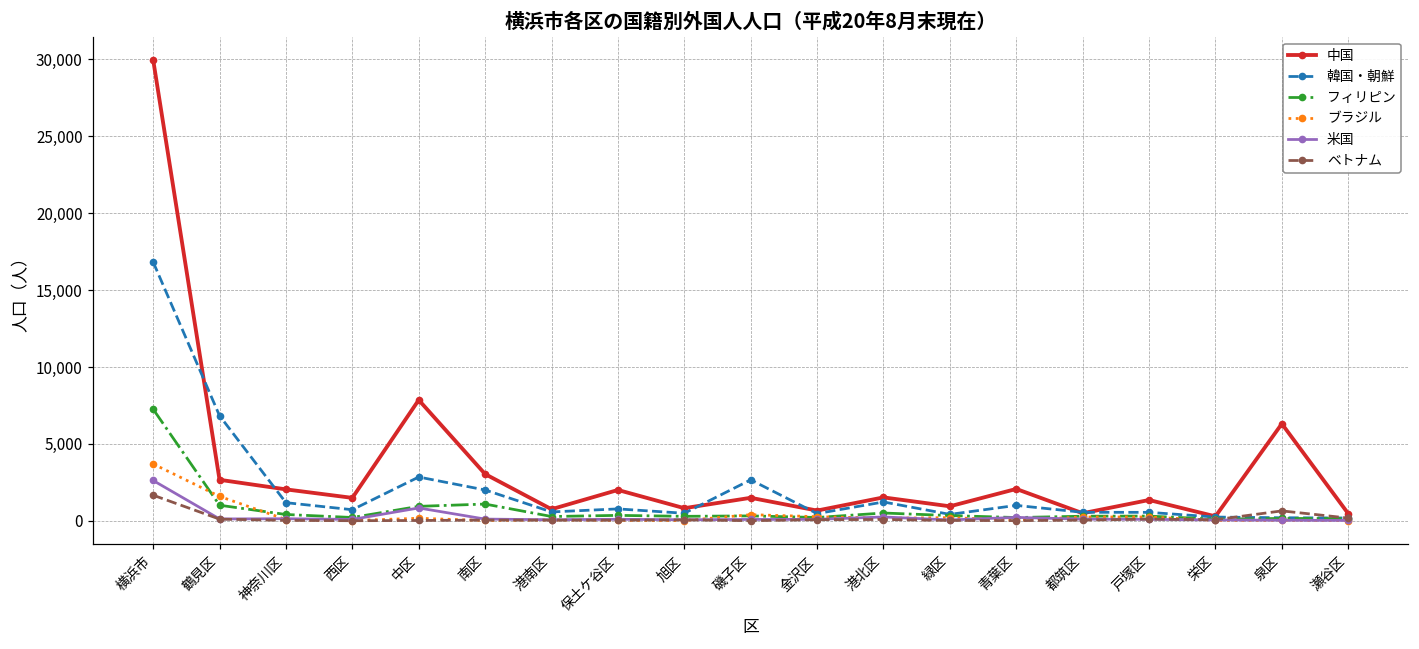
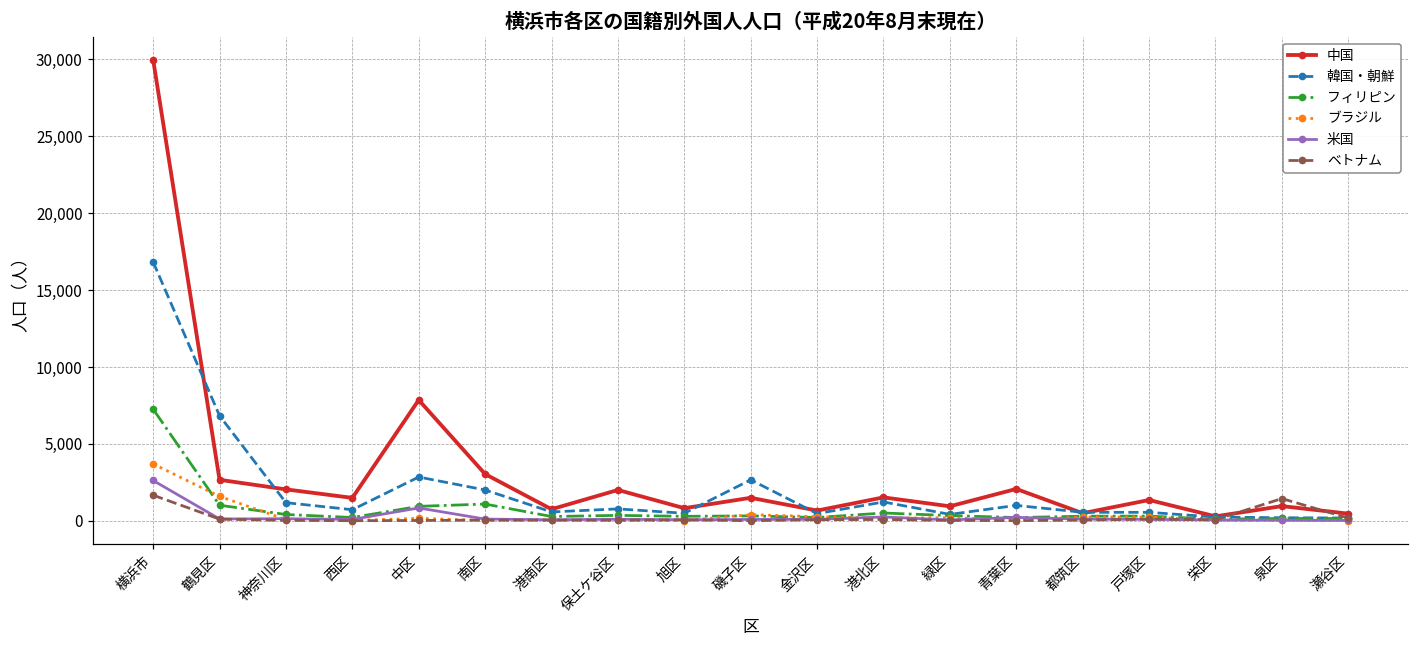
  {
    "中国": {
      "横浜市": "30,000",
      "鶴見区": "2,700",
      "神奈川区": "2,000",
      "西区": "1,500",
      "中区": "7,900",
      "南区": "3,000",
      "保土ケ谷区": "2,000",
      "旭区": "800",
      "磯子区": "1,500",
      "金沢区": "700",
      "港北区": "1,500",
      "緑区": "900",
      "青葉区": "2,100",
      "戸塚区": "1,400",
-     "泉区": "6,300",
+     "泉区": "1,000",
      "瀬谷区": "500"
    },
    "韓国・朝鮮": {
      "横浜市": "16,800",
      "鶴見区": "6,800",
      "神奈川区": "1,200",
      "西区": "700",
      "中区": "2,800",
      "南区": "2,000",
      "保土ケ谷区": "800",
      "旭区": "500",
      "磯子区": "2,700",
      "金沢区": "500",
      "港北区": "1,200",
      "青葉区": "1,000",
      "戸塚区": "600"
    },
    "フィリピン": {
      "横浜市": "7,300",
      "鶴見区": "1,000",
      "神奈川区": "400",
      "南区": "1,100",
      "港南区": "300",
      "保土ケ谷区": "400",
      "旭区": "300",
      "港北区": "500"
    },
    "ブラジル": {
      "横浜市": "3,700",
      "鶴見区": "1,600"
    },
    "米国": {
      "横浜市": "2,600"
    },
    "ベトナム": {
      "横浜市": "1,700",
-     "泉区": "600"
+     "泉区": "1,400"
    }
  }
